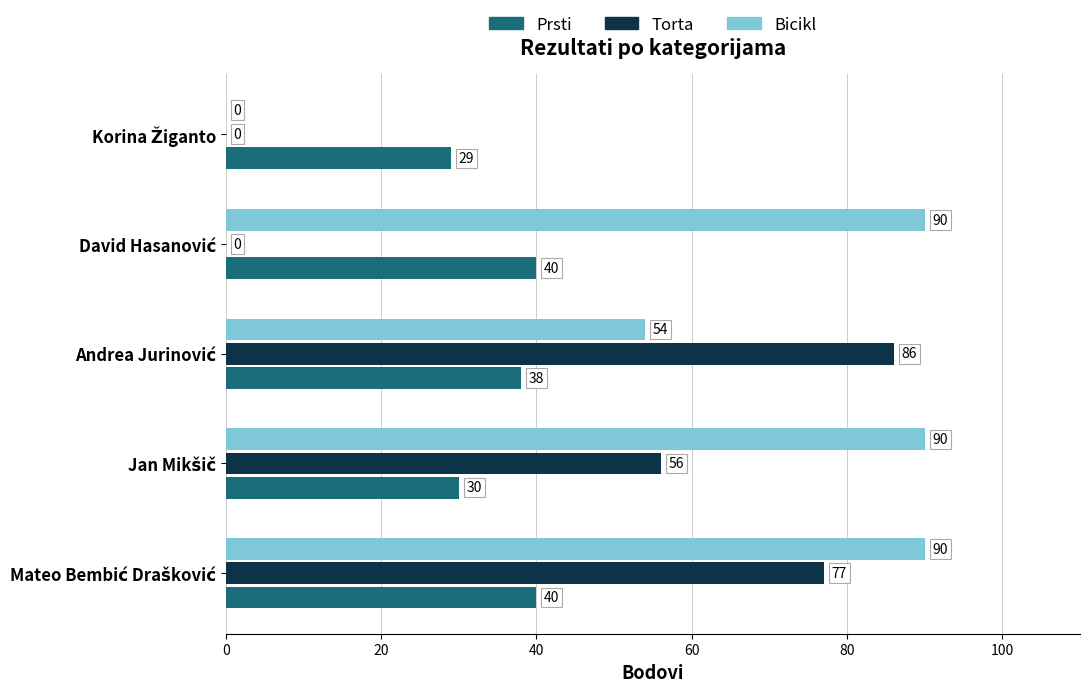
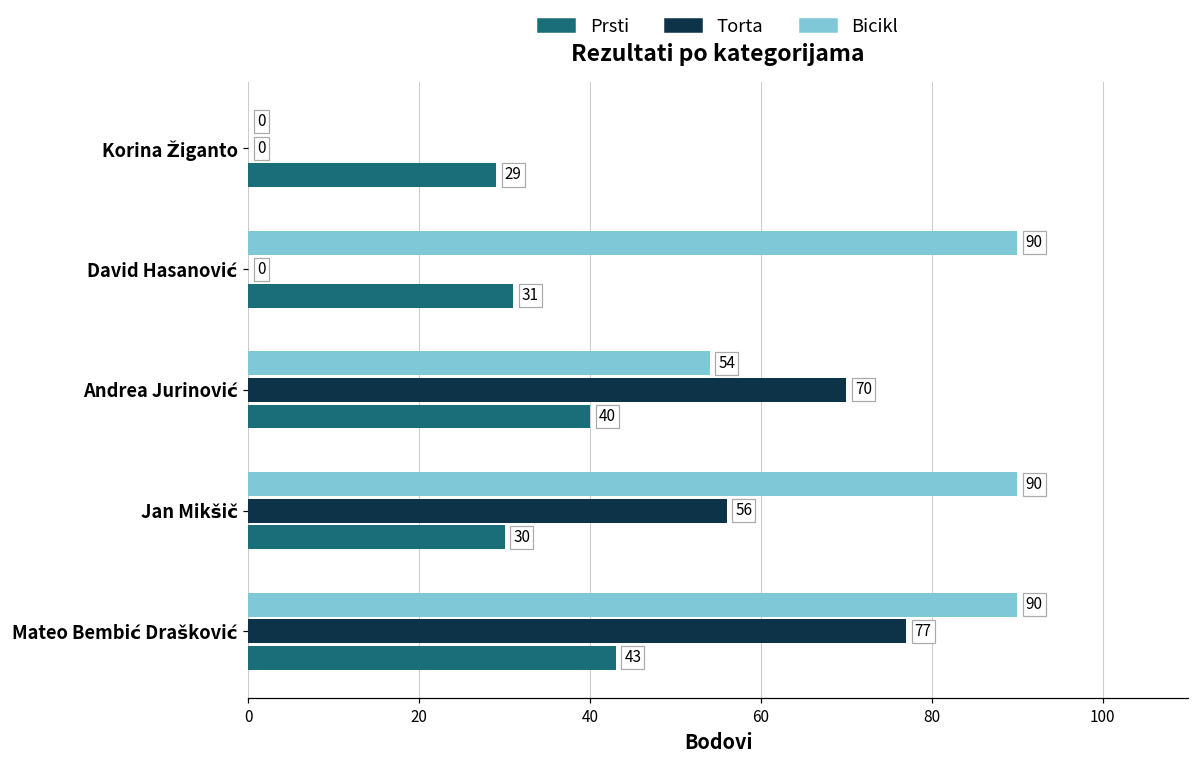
  {
    "Prsti": {
-     "David Hasanović": 40,
-     "Andrea Jurinović": 38,
-     "Mateo Bembić Drašković": 40
+     "David Hasanović": 31,
+     "Andrea Jurinović": 40,
+     "Mateo Bembić Drašković": 43
    },
    "Torta": {
-     "Andrea Jurinović": 86
+     "Andrea Jurinović": 70
    }
  }
